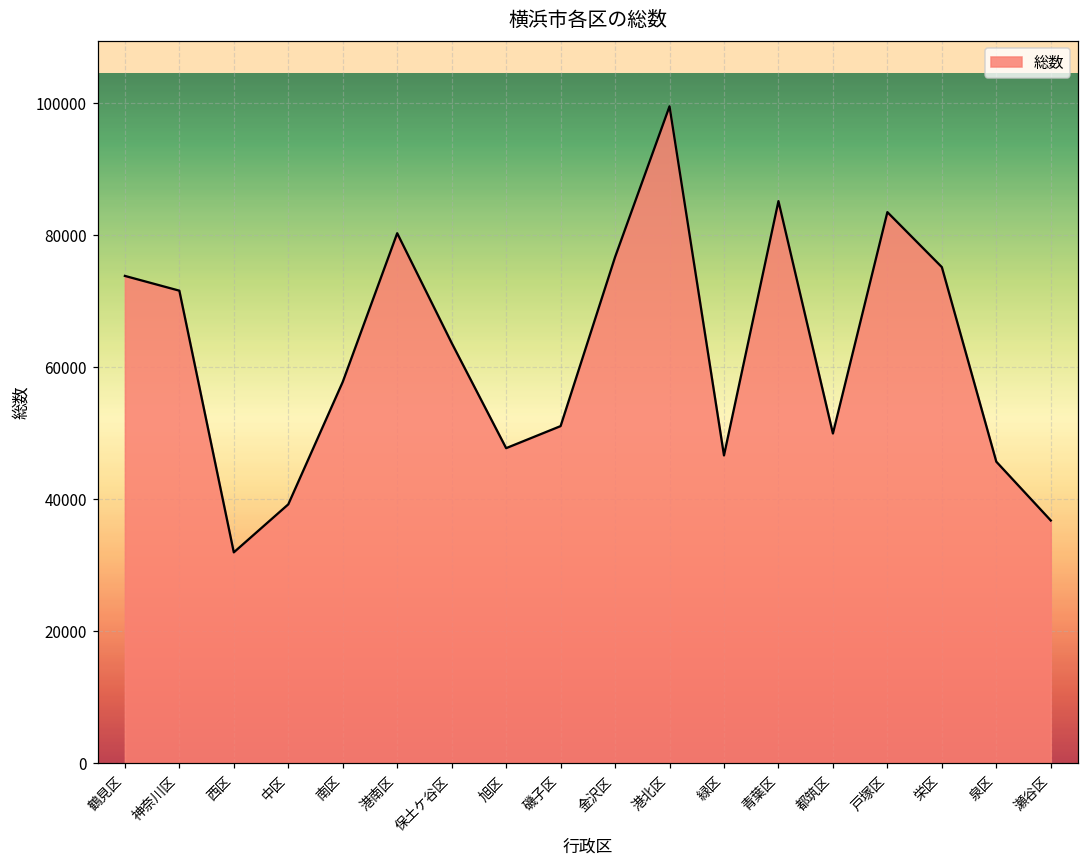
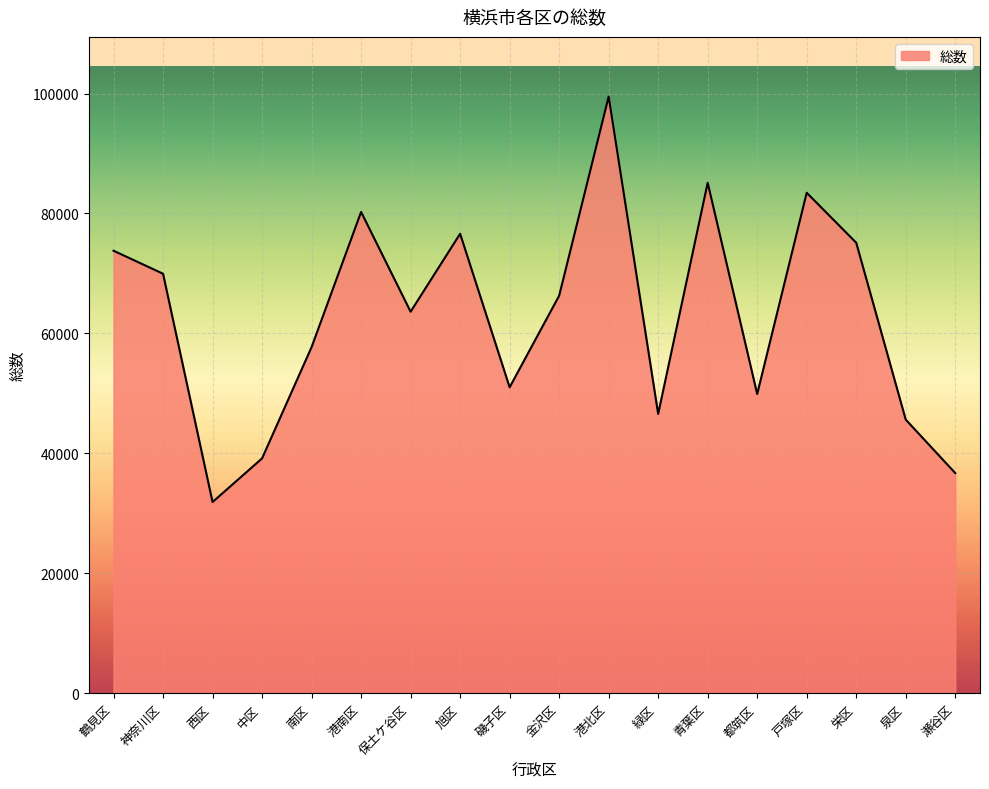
  {
    "鶴見区": 74000,
-   "神奈川区": 72000,
+   "神奈川区": 70000,
    "西区": 32000,
    "中区": 39000,
    "南区": 58000,
    "港南区": 80000,
    "保土ケ谷区": 64000,
-   "旭区": 48000,
+   "旭区": 77000,
    "磯子区": 51000,
-   "金沢区": 77000,
+   "金沢区": 66000,
    "港北区": 99000,
    "緑区": 47000,
    "青葉区": 85000,
    "都筑区": 50000,
    "戸塚区": 83000,
    "栄区": 75000,
    "泉区": 46000,
    "瀬谷区": 37000
  }
